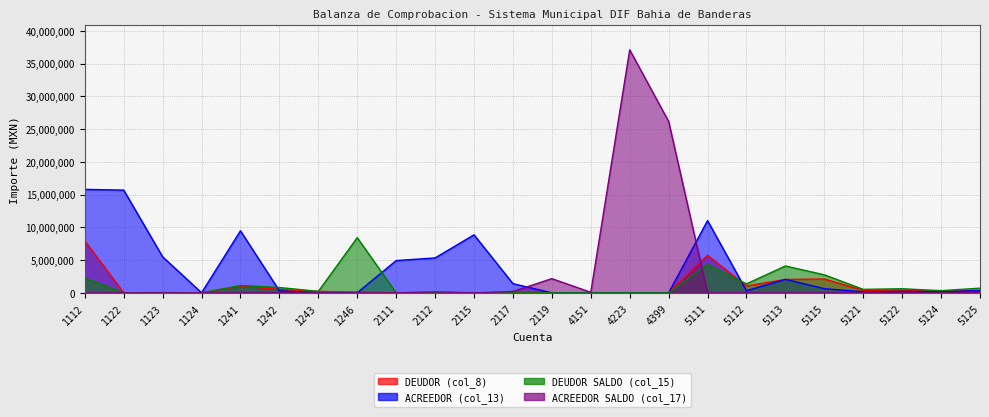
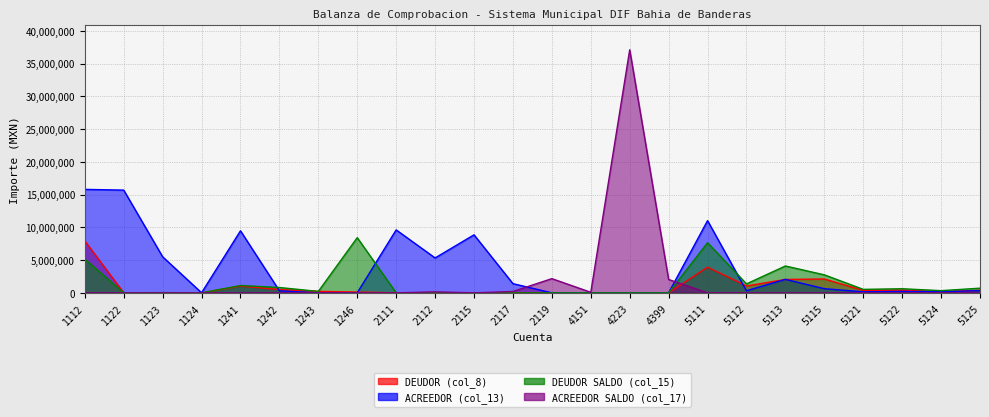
  {
    "DEUDOR (col_8)": {
      "1112": "8,000,000",
-     "5111": "6,000,000",
+     "5111": "4,000,000",
      "5115": "2,000,000"
    },
    "ACREEDOR (col_13)": {
      "1112": "16,000,000",
      "1122": "16,000,000",
      "1123": "6,000,000",
      "1241": "9,000,000",
-     "2111": "5,000,000",
+     "2111": "10,000,000",
      "2112": "5,000,000",
      "2115": "9,000,000",
      "2117": "1,000,000",
      "5111": "11,000,000",
      "5115": "1,000,000"
    },
    "DEUDOR SALDO (col_15)": {
-     "1112": "2,000,000",
+     "1112": "5,000,000",
      "1246": "8,000,000",
-     "5111": "4,000,000",
+     "5111": "8,000,000",
      "5113": "4,000,000",
      "5115": "3,000,000"
    },
    "ACREEDOR SALDO (col_17)": {
      "1112": "0",
      "1241": "0",
      "2119": "2,000,000",
      "4223": "37,000,000",
-     "4399": "26,000,000",
+     "4399": "2,000,000",
      "5111": "0",
      "5113": "0",
      "5115": "0"
    }
  }
